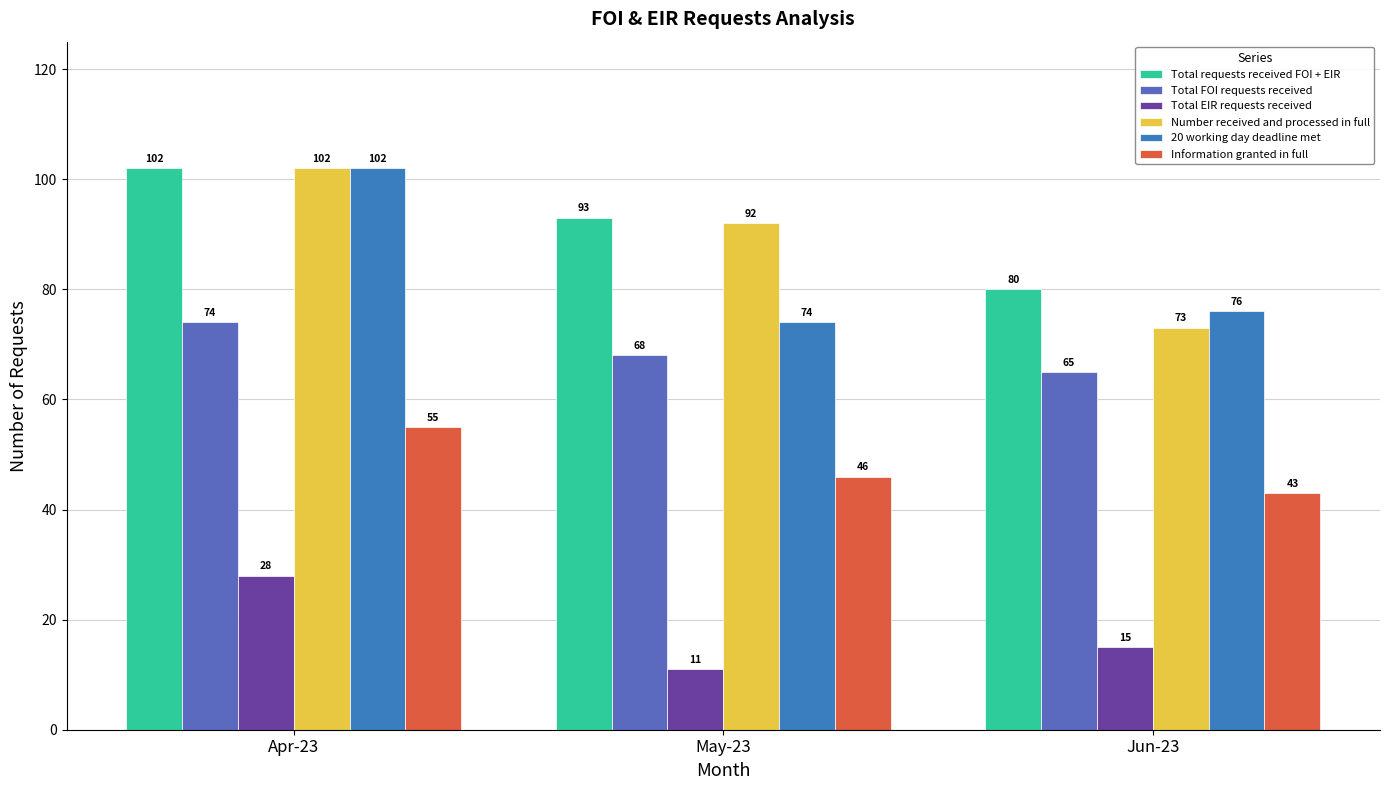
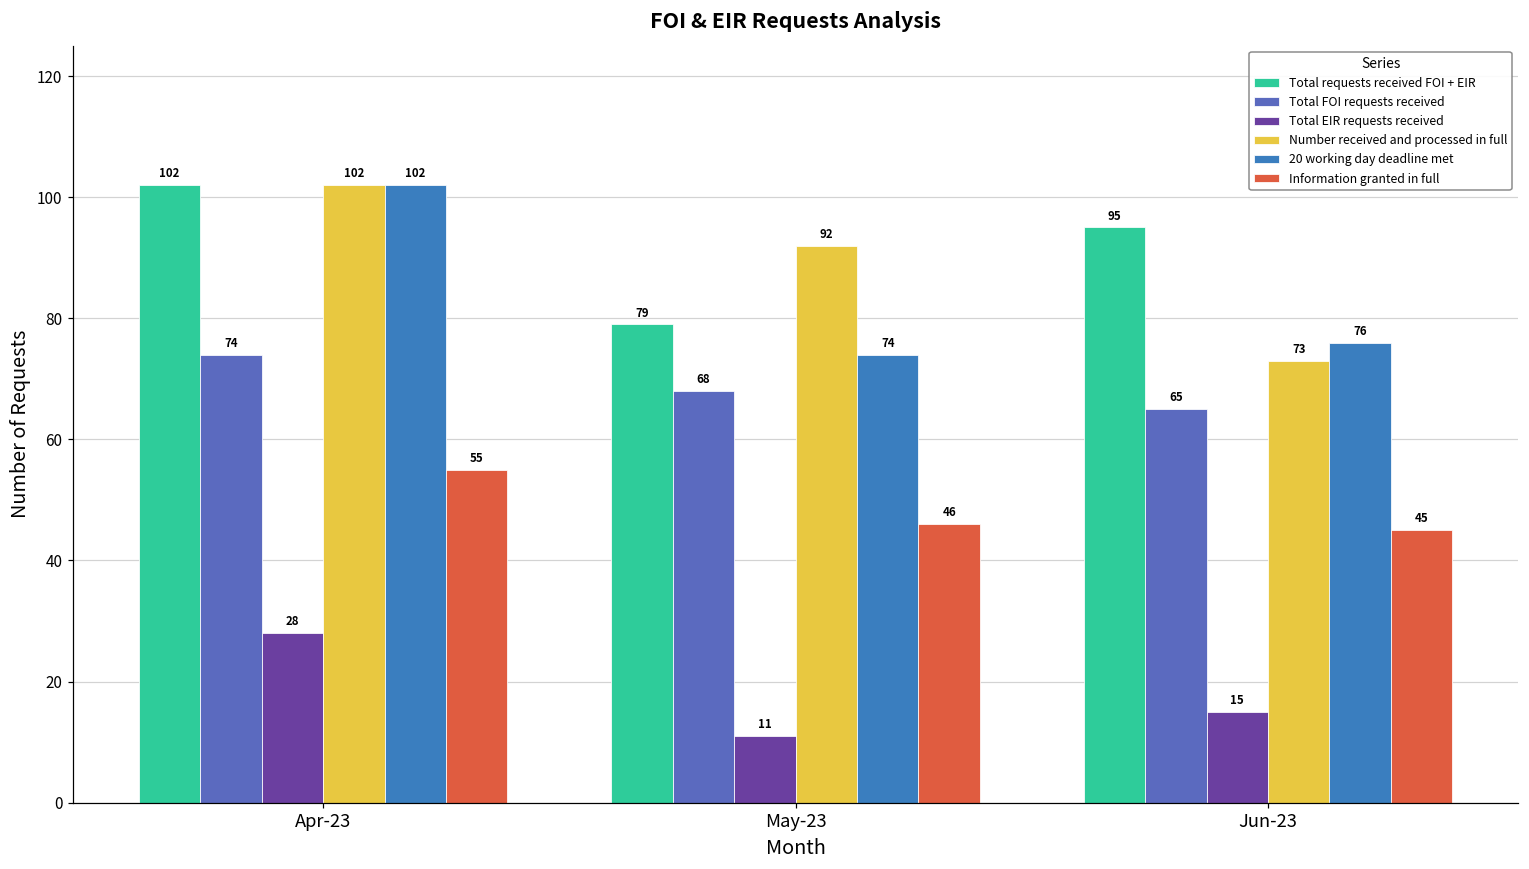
  {
    "Total requests received FOI + EIR": {
      "Apr-23": 102,
-     "May-23": 93,
-     "Jun-23": 80
+     "May-23": 79,
+     "Jun-23": 95
    },
    "Number received and processed in full": {
      "Apr-23": 102,
      "May-23": 92,
      "Jun-23": 73
    },
    "Information granted in full": {
      "Apr-23": 55,
      "May-23": 46,
-     "Jun-23": 43
+     "Jun-23": 45
    }
  }
